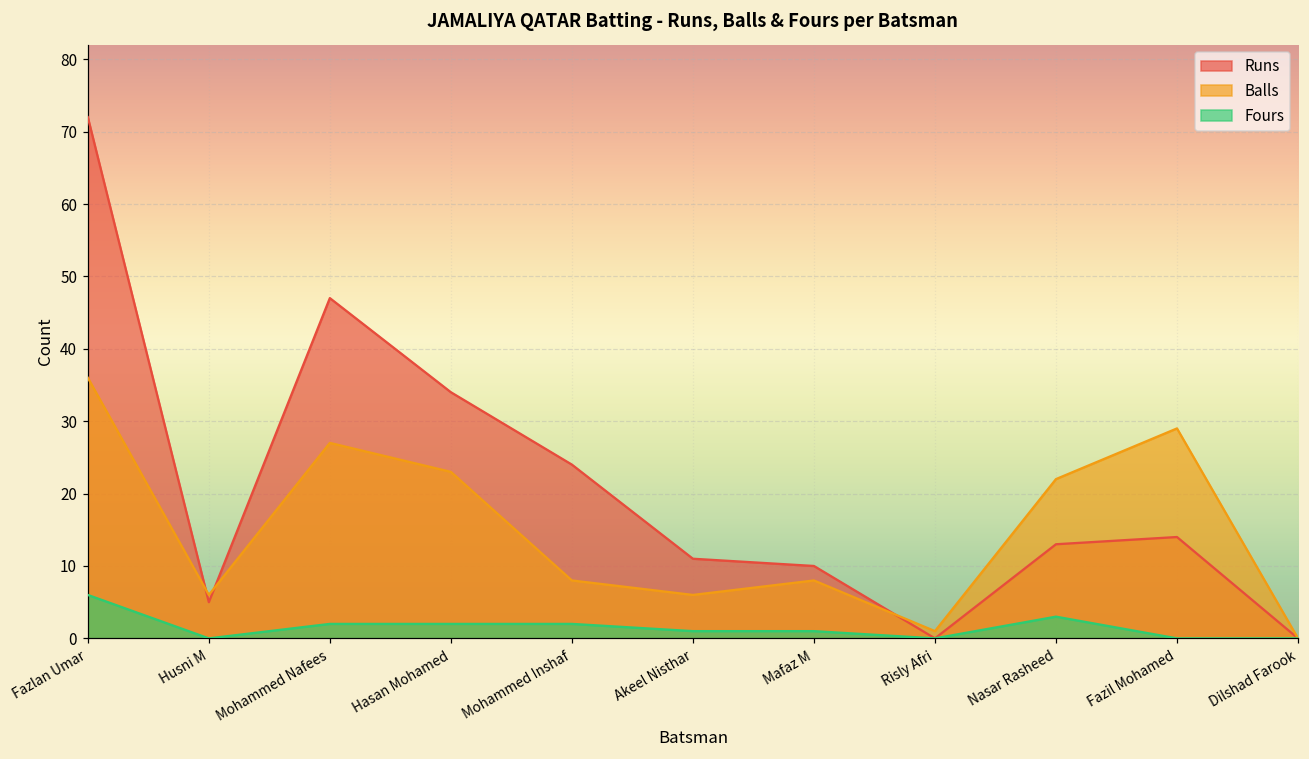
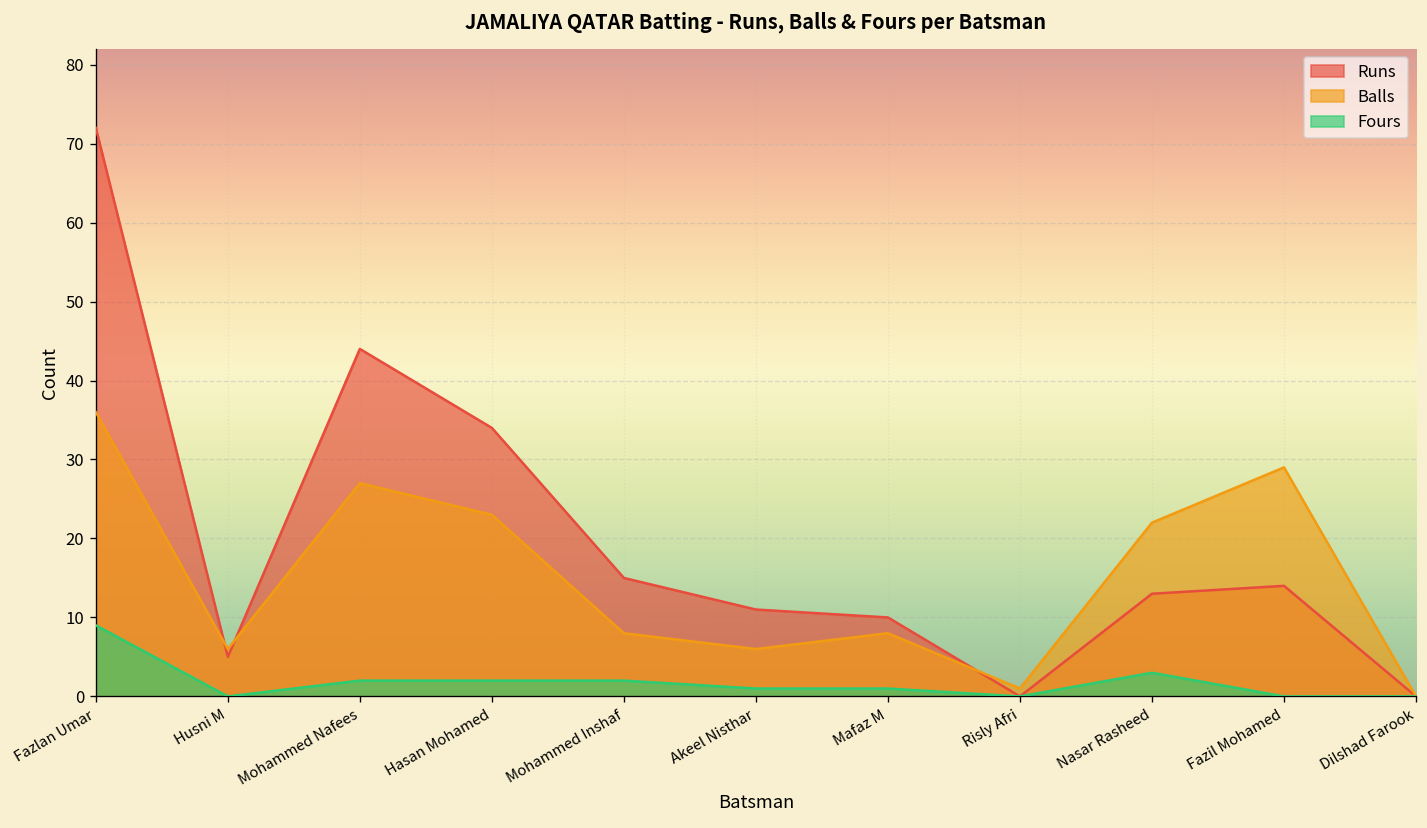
  {
    "Runs": {
      "Fazlan Umar": 72,
      "Husni M": 5,
-     "Mohammed Nafees": 47,
+     "Mohammed Nafees": 44,
      "Hasan Mohamed": 34,
-     "Mohammed Inshaf": 24,
+     "Mohammed Inshaf": 15,
      "Akeel Nisthar": 11,
      "Mafaz M": 10,
      "Nasar Rasheed": 13,
      "Fazil Mohamed": 14
    },
    "Balls": {
      "Fazlan Umar": 36,
      "Husni M": 6,
      "Mohammed Nafees": 27,
      "Hasan Mohamed": 23,
      "Mohammed Inshaf": 8,
      "Akeel Nisthar": 6,
      "Mafaz M": 8,
      "Risly Afri": 1,
      "Nasar Rasheed": 22,
      "Fazil Mohamed": 29
    },
    "Fours": {
-     "Fazlan Umar": 6,
+     "Fazlan Umar": 9,
      "Husni M": 0,
      "Mohammed Nafees": 2,
      "Hasan Mohamed": 2,
      "Mohammed Inshaf": 2,
      "Akeel Nisthar": 1,
      "Mafaz M": 1,
      "Nasar Rasheed": 3,
      "Fazil Mohamed": 0
    }
  }
